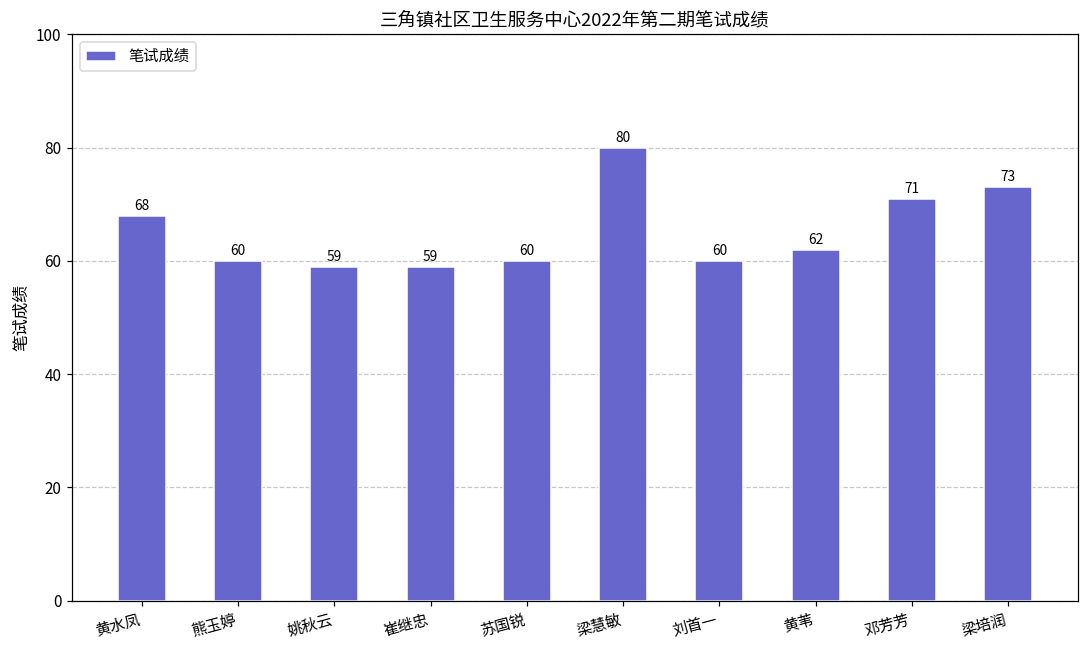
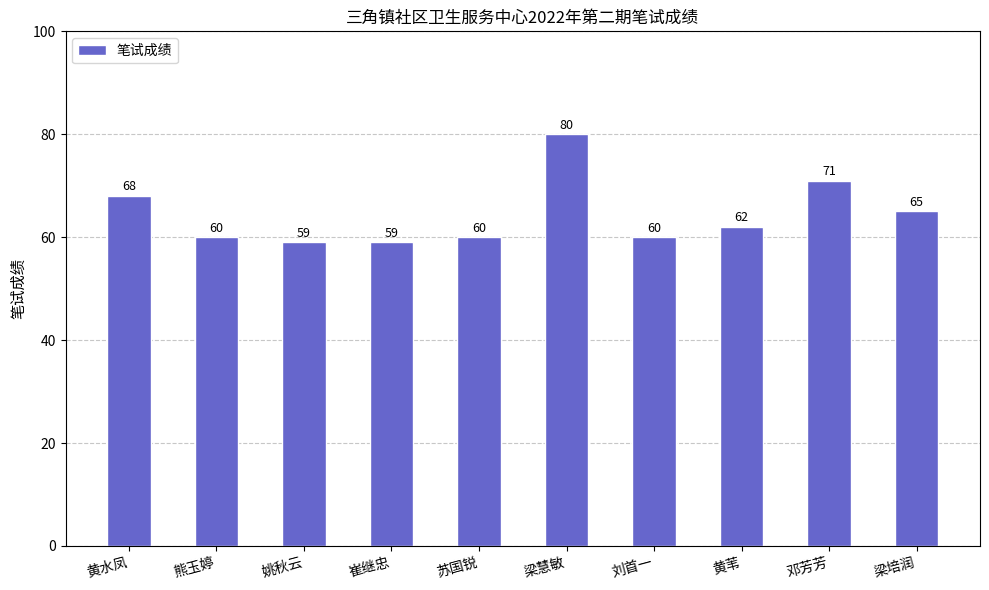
  {
    "黄水凤": 68,
    "熊玉婷": 60,
    "姚秋云": 59,
    "崔继忠": 59,
    "苏国锐": 60,
    "梁慧敏": 80,
    "刘首一": 60,
    "黄苇": 62,
    "邓芳芳": 71,
-   "梁培润": 73
+   "梁培润": 65
  }
